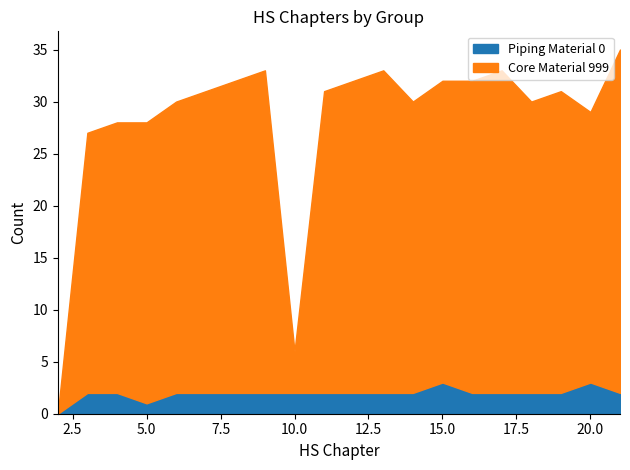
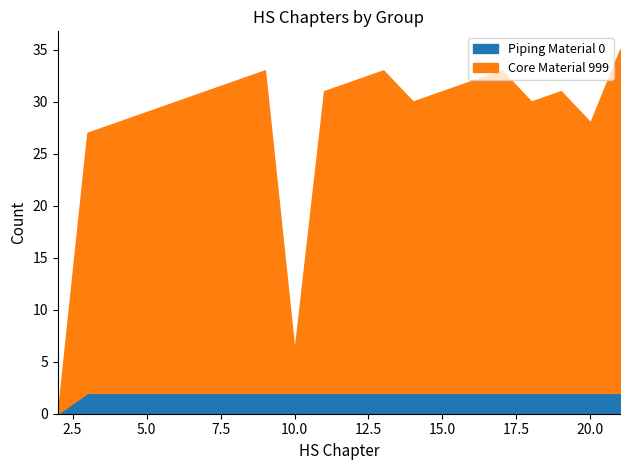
  {
    "Piping Material 0": {
-     "5.0": 1,
-     "15.0": 3,
-     "20.0": 3
+     "5.0": 2,
+     "15.0": 2,
+     "20.0": 2
    },
    "Core Material 999": {
      "5.0": 27,
      "10.0": 4,
      "15.0": 29,
      "20.0": 26
    }
  }
